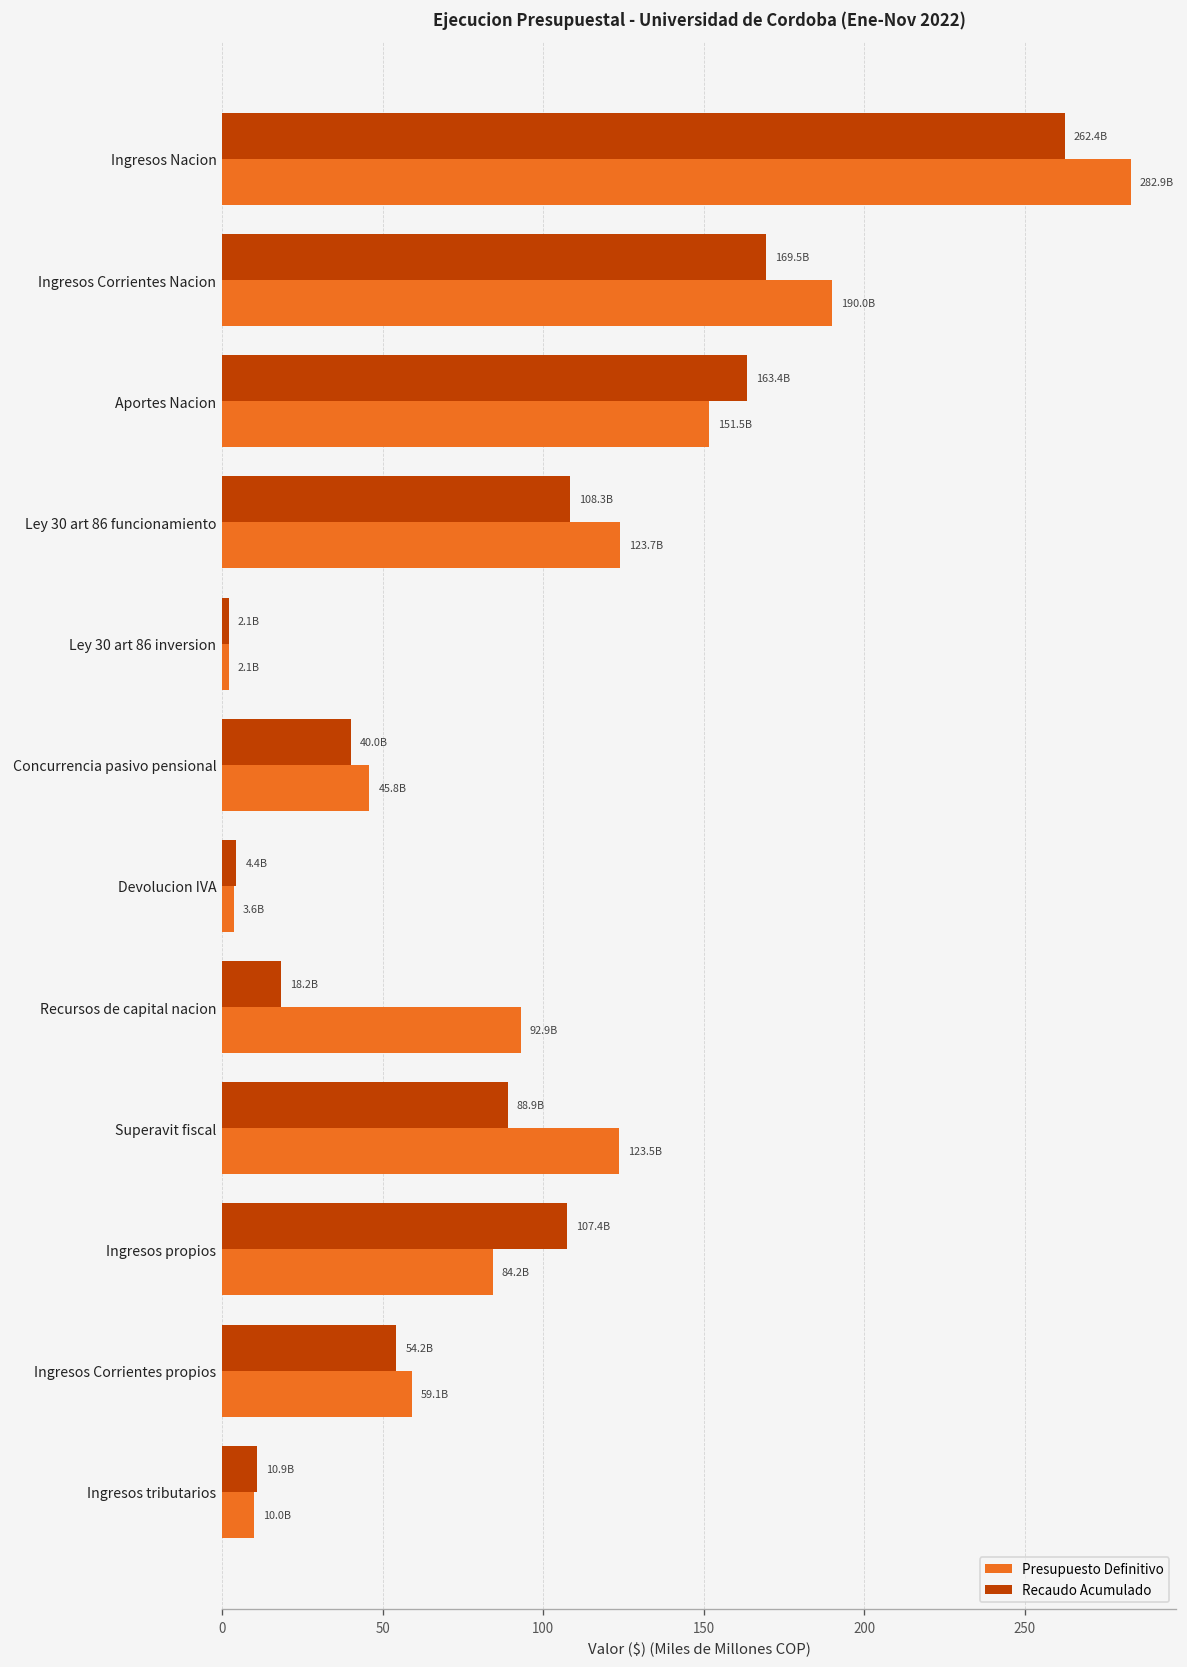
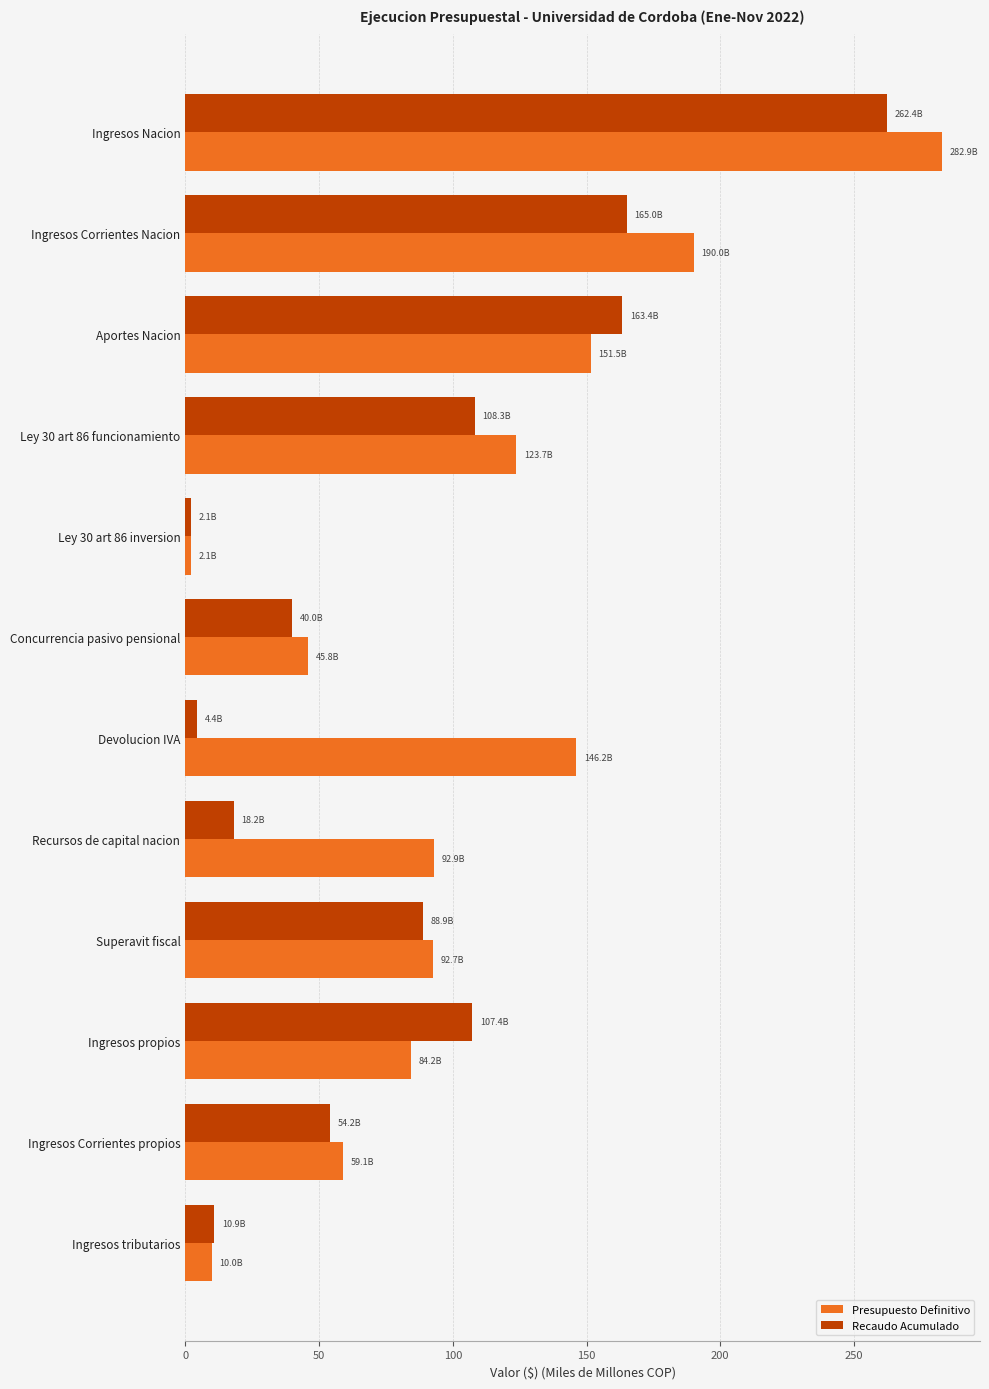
  {
    "Presupuesto Definitivo": {
      "Ingresos Nacion": "282.9B",
      "Ingresos Corrientes Nacion": "190.0B",
      "Aportes Nacion": "151.5B",
      "Ley 30 art 86 funcionamiento": "123.7B",
      "Ley 30 art 86 inversion": "2.1B",
      "Concurrencia pasivo pensional": "45.8B",
-     "Devolucion IVA": "3.6B",
+     "Devolucion IVA": "146.2B",
      "Recursos de capital nacion": "92.9B",
-     "Superavit fiscal": "123.5B",
+     "Superavit fiscal": "92.7B",
      "Ingresos propios": "84.2B",
      "Ingresos Corrientes propios": "59.1B",
      "Ingresos tributarios": "10.0B"
    },
    "Recaudo Acumulado": {
      "Ingresos Nacion": "262.4B",
-     "Ingresos Corrientes Nacion": "169.5B",
+     "Ingresos Corrientes Nacion": "165.0B",
      "Aportes Nacion": "163.4B",
      "Ley 30 art 86 funcionamiento": "108.3B",
      "Ley 30 art 86 inversion": "2.1B",
      "Concurrencia pasivo pensional": "40.0B",
      "Devolucion IVA": "4.4B",
      "Recursos de capital nacion": "18.2B",
      "Superavit fiscal": "88.9B",
      "Ingresos propios": "107.4B",
      "Ingresos Corrientes propios": "54.2B",
      "Ingresos tributarios": "10.9B"
    }
  }
